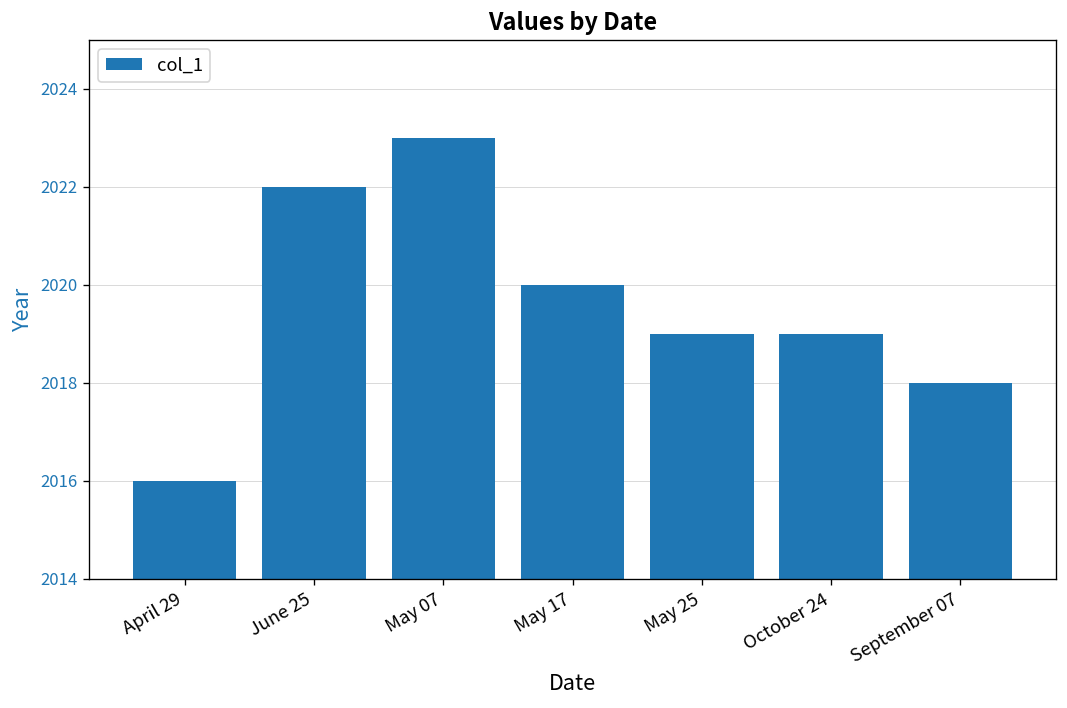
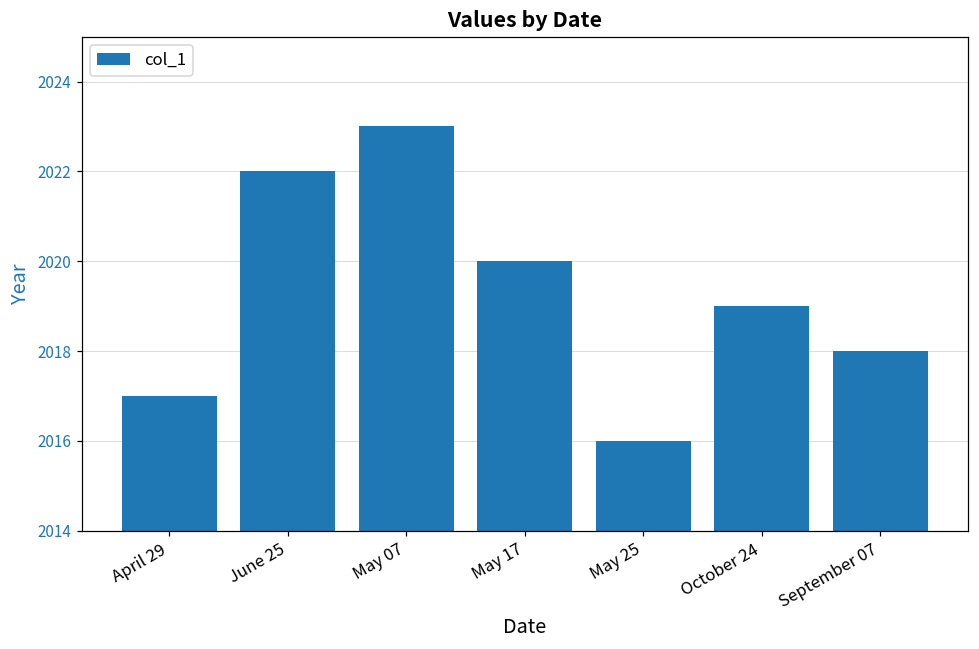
  {
-   "April 29": 2016,
+   "April 29": 2017,
    "June 25": 2022,
    "May 07": 2023,
    "May 17": 2020,
-   "May 25": 2019,
+   "May 25": 2016,
    "October 24": 2019,
    "September 07": 2018
  }
